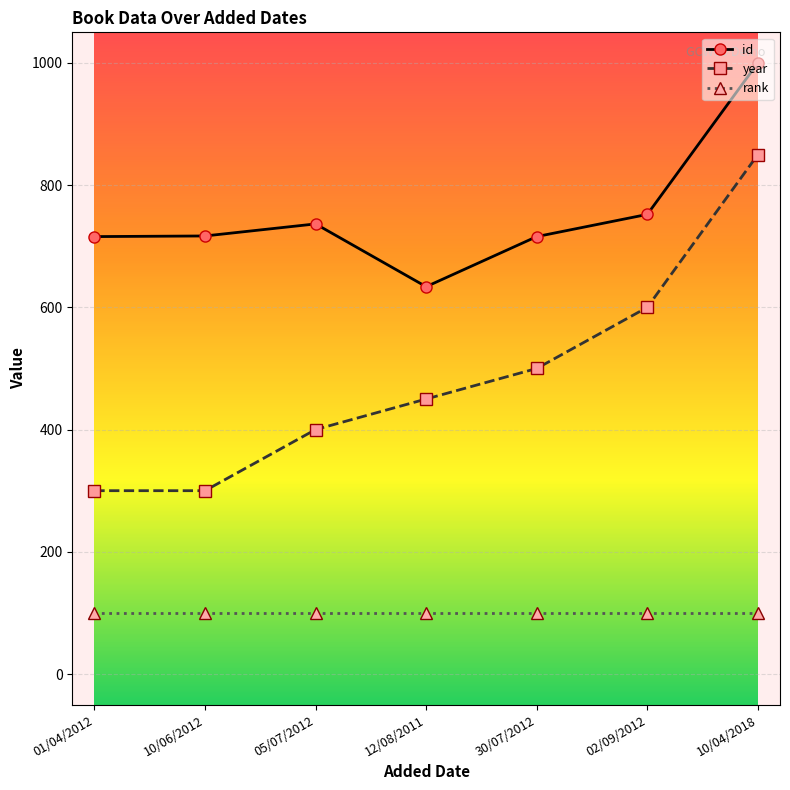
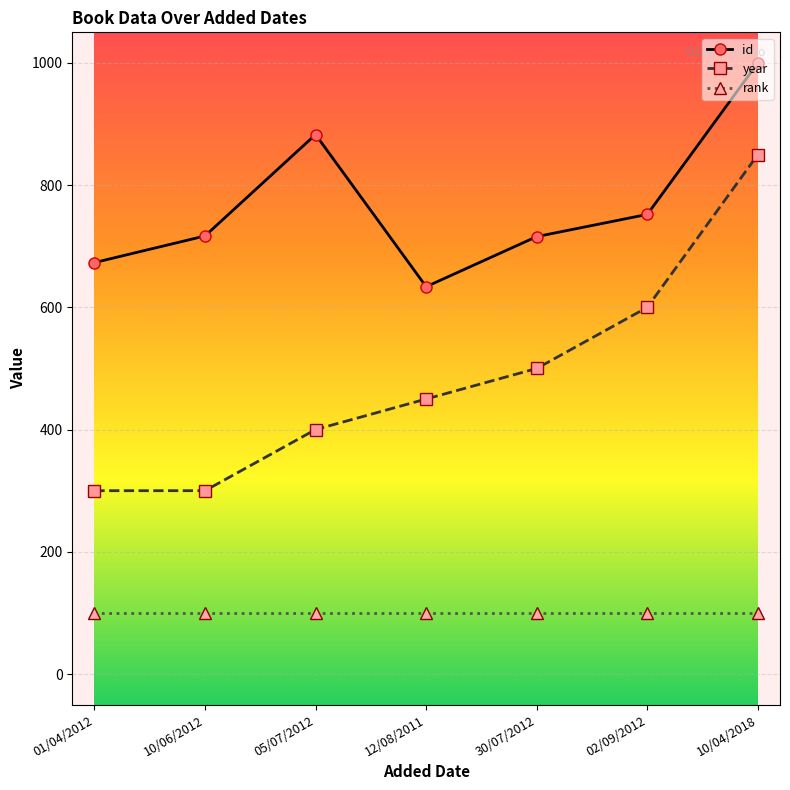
  {
    "id": {
-     "01/04/2012": 720,
+     "01/04/2012": 670,
      "10/06/2012": 720,
-     "05/07/2012": 740,
+     "05/07/2012": 880,
      "12/08/2011": 630,
      "30/07/2012": 720,
      "02/09/2012": 750
    }
  }
